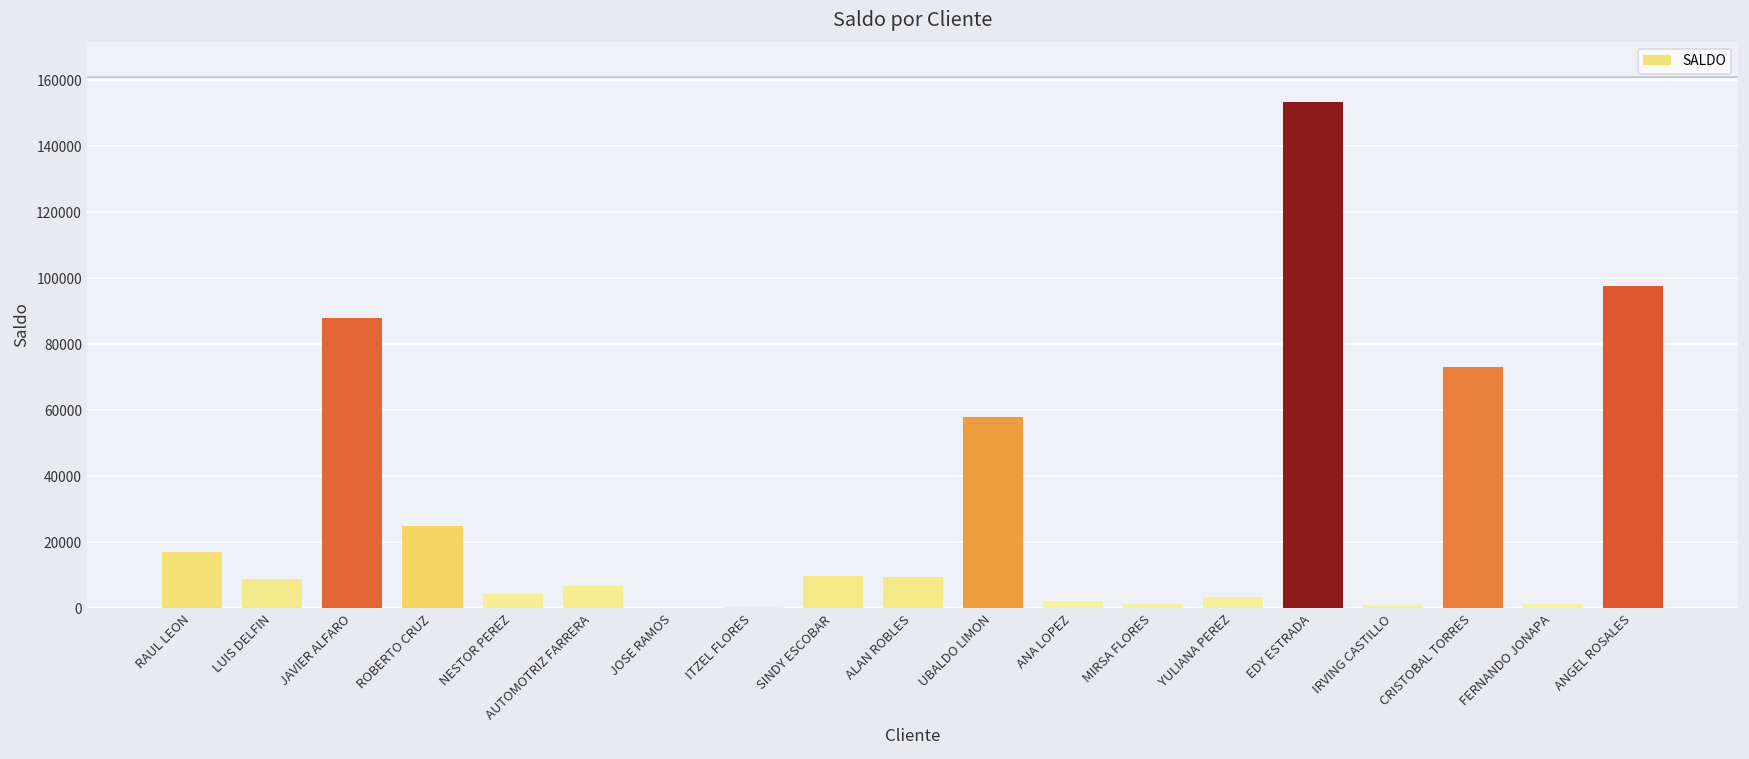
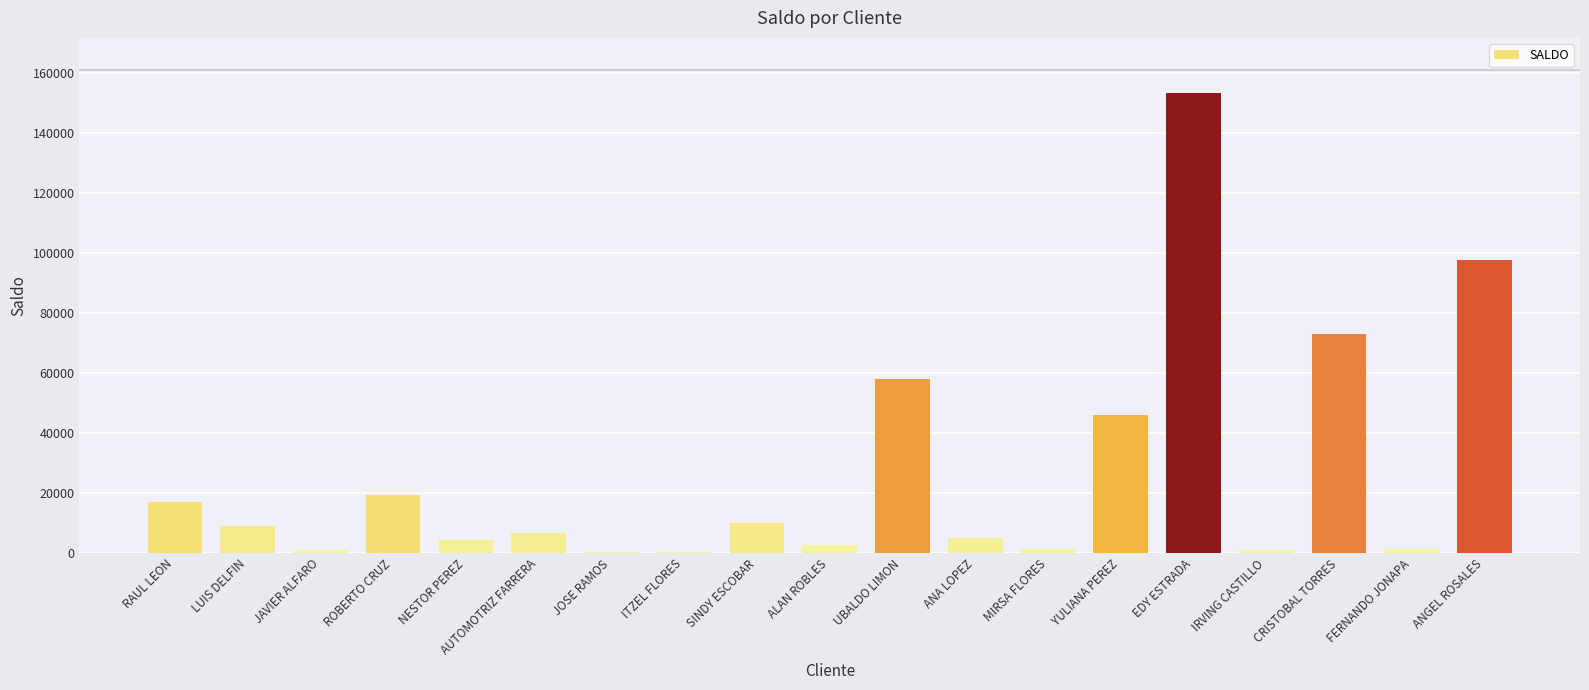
  {
    "RAUL LEON": 17000,
    "LUIS DELFIN": 9000,
-   "JAVIER ALFARO": 88000,
-   "ROBERTO CRUZ": 25000,
+   "JAVIER ALFARO": 1000,
+   "ROBERTO CRUZ": 19000,
    "NESTOR PEREZ": 4000,
    "AUTOMOTRIZ FARRERA": 7000,
    "SINDY ESCOBAR": 10000,
-   "ALAN ROBLES": 9000,
+   "ALAN ROBLES": 3000,
    "UBALDO LIMON": 58000,
-   "ANA LOPEZ": 2000,
+   "ANA LOPEZ": 5000,
    "MIRSA FLORES": 1000,
-   "YULIANA PEREZ": 3000,
+   "YULIANA PEREZ": 46000,
    "EDY ESTRADA": 153000,
    "CRISTOBAL TORRES": 73000,
    "FERNANDO JONAPA": 1000,
    "ANGEL ROSALES": 98000
  }
